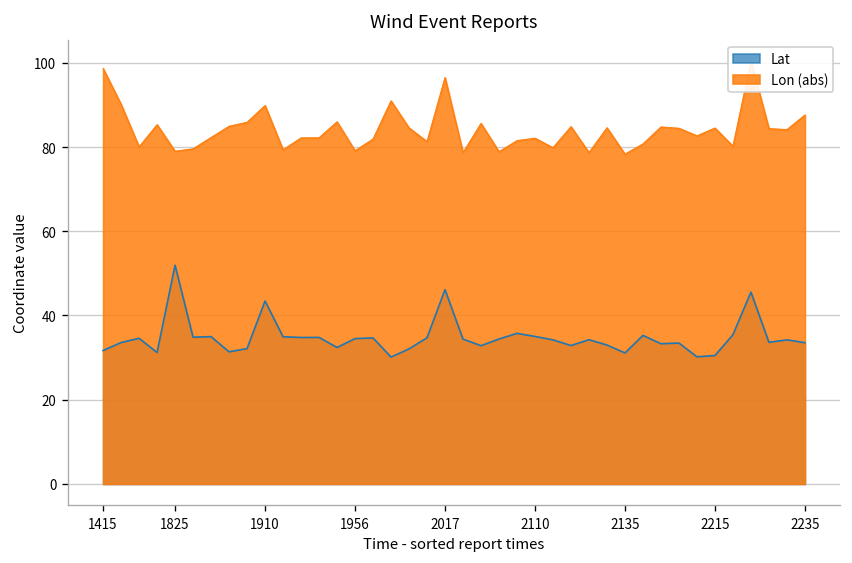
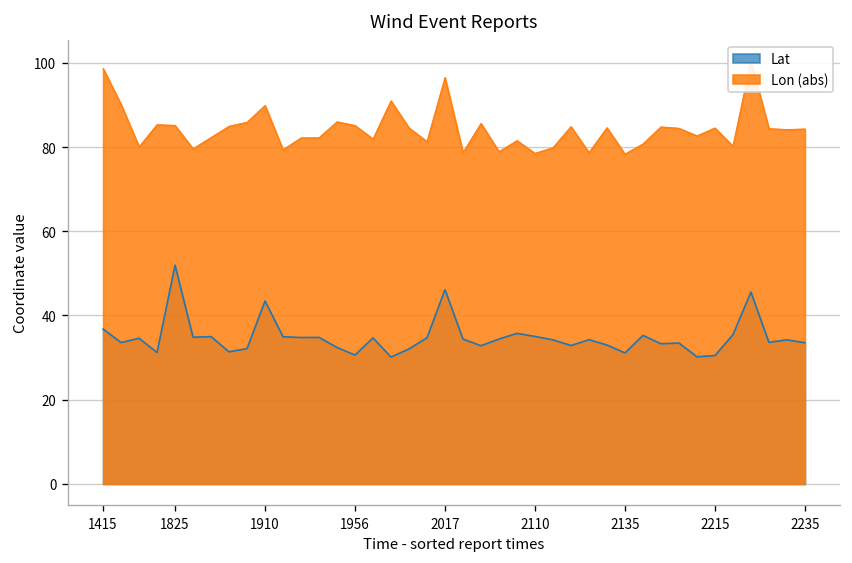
  {
    "Lat": {
-     "1415": 32,
+     "1415": 37,
      "1825": 52,
      "1910": 43,
-     "1956": 35,
+     "1956": 31,
      "2017": 46,
      "2110": 35,
      "2135": 31,
      "2215": 30,
      "2235": 34
    },
    "Lon (abs)": {
      "1415": 99,
-     "1825": 79,
+     "1825": 85,
      "1910": 90,
-     "1956": 79,
+     "1956": 85,
      "2017": 97,
-     "2110": 82,
+     "2110": 79,
      "2135": 78,
      "2215": 85,
-     "2235": 88
+     "2235": 84
    }
  }
